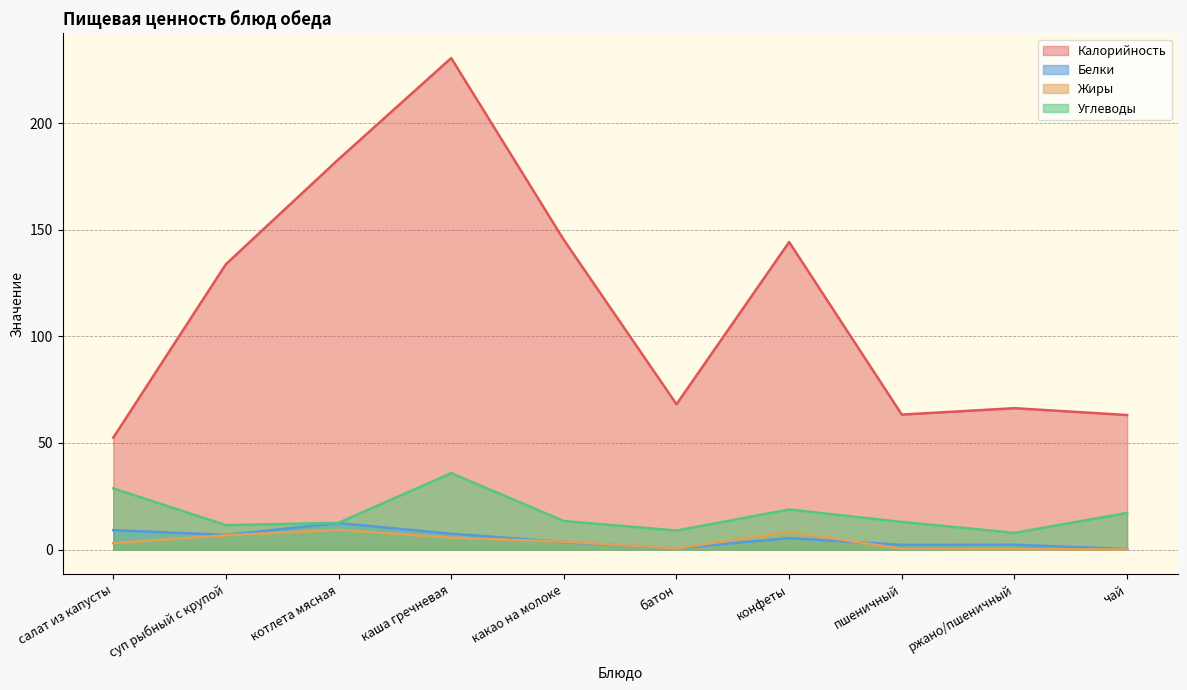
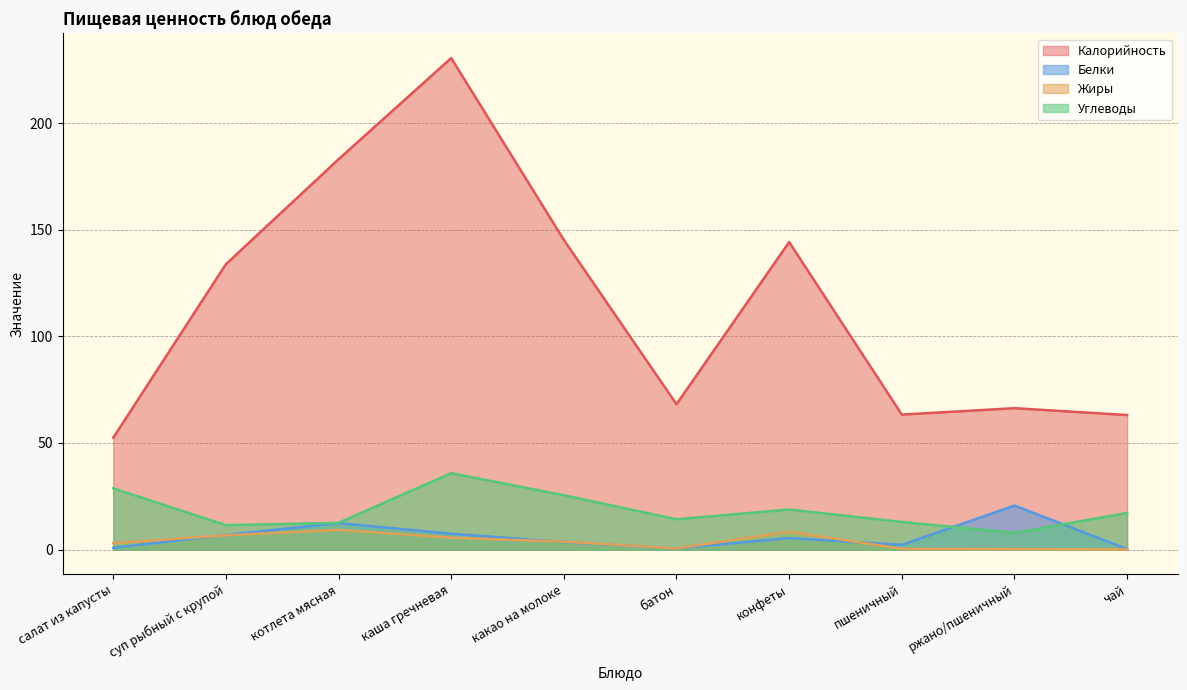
  {
    "Белки": {
-     "салат из капусты": 9,
+     "салат из капусты": 1,
      "каша гречневая": 7,
      "конфеты": 5,
      "пшеничный": 2,
-     "ржано/пшеничный": 2
+     "ржано/пшеничный": 21
    },
    "Углеводы": {
      "салат из капусты": 29,
      "суп рыбный с крупой": 11,
      "каша гречневая": 36,
-     "какао на молоке": 13,
-     "батон": 9,
+     "какао на молоке": 25,
+     "батон": 14,
      "конфеты": 19,
      "пшеничный": 13,
      "ржано/пшеничный": 8,
      "чай": 17
    }
  }
